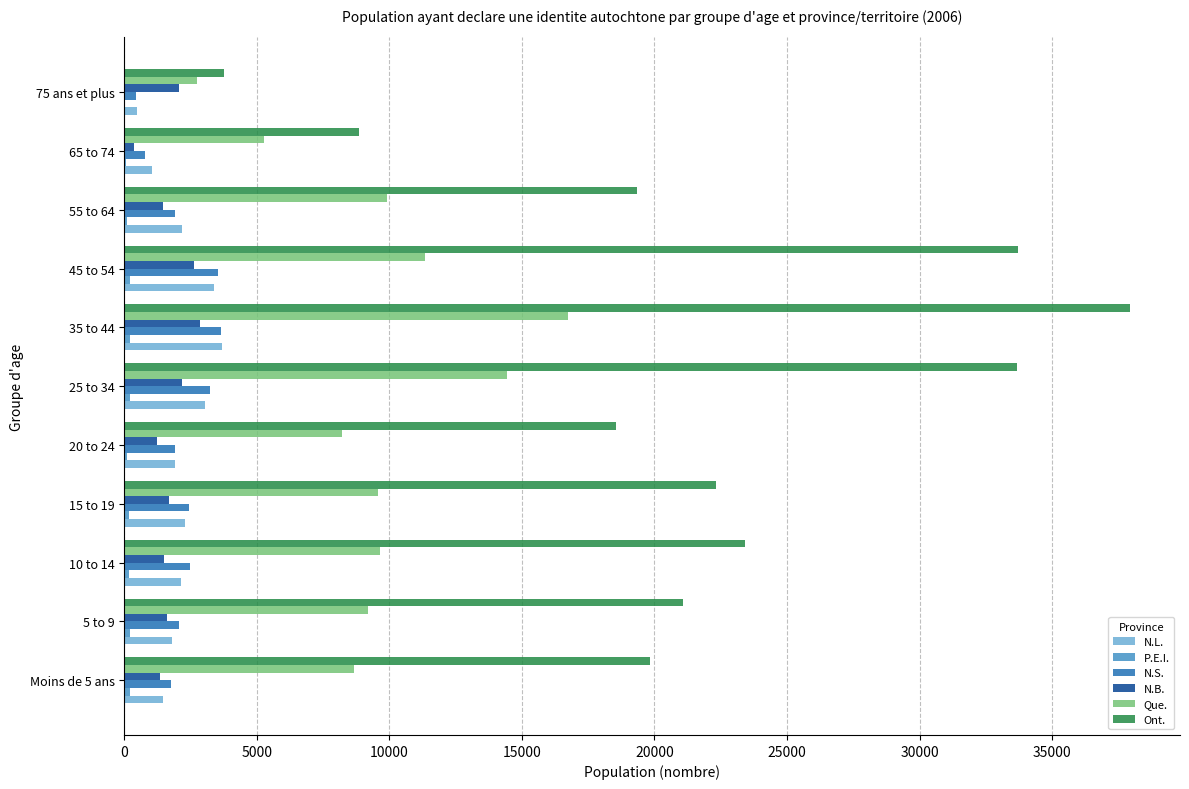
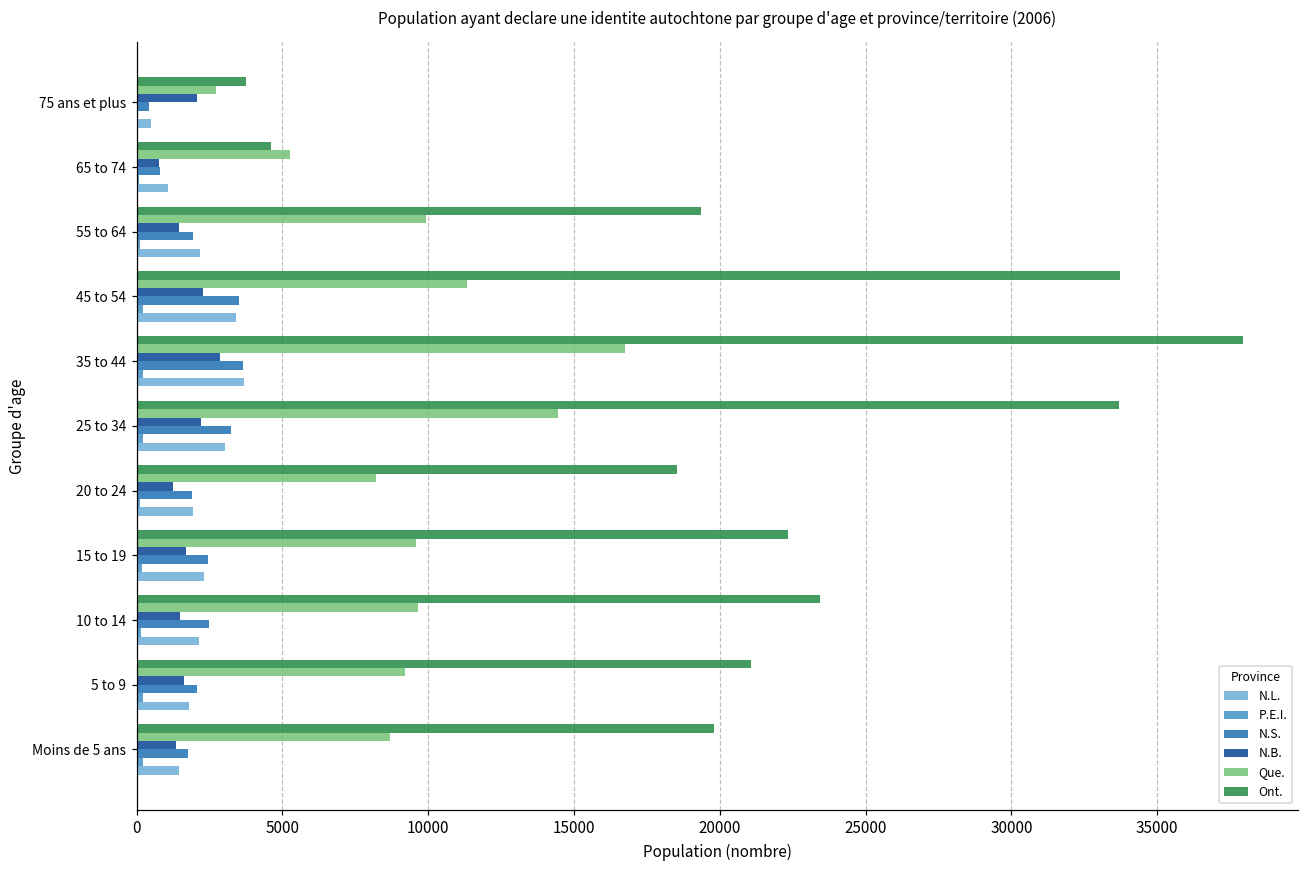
  {
    "N.B.": {
      "75 ans et plus": 2100,
-     "65 to 74": 400,
+     "65 to 74": 800,
      "55 to 64": 1400,
-     "45 to 54": 2600,
+     "45 to 54": 2300,
      "35 to 44": 2900,
      "25 to 34": 2200,
      "20 to 24": 1200,
      "15 to 19": 1700,
      "10 to 14": 1500,
      "5 to 9": 1600,
      "Moins de 5 ans": 1400
    },
    "Que.": {
      "75 ans et plus": 2700,
      "65 to 74": 5300,
      "55 to 64": 9900,
      "45 to 54": 11300,
      "35 to 44": 16700,
      "25 to 34": 14400,
      "20 to 24": 8200,
      "15 to 19": 9600,
      "10 to 14": 9700,
      "5 to 9": 9200,
      "Moins de 5 ans": 8700
    },
    "Ont.": {
      "75 ans et plus": 3800,
-     "65 to 74": 8900,
+     "65 to 74": 4600,
      "55 to 64": 19300,
      "45 to 54": 33700,
      "35 to 44": 37900,
      "25 to 34": 33700,
      "20 to 24": 18500,
      "15 to 19": 22300,
      "10 to 14": 23400,
      "5 to 9": 21100,
      "Moins de 5 ans": 19800
    }
  }
